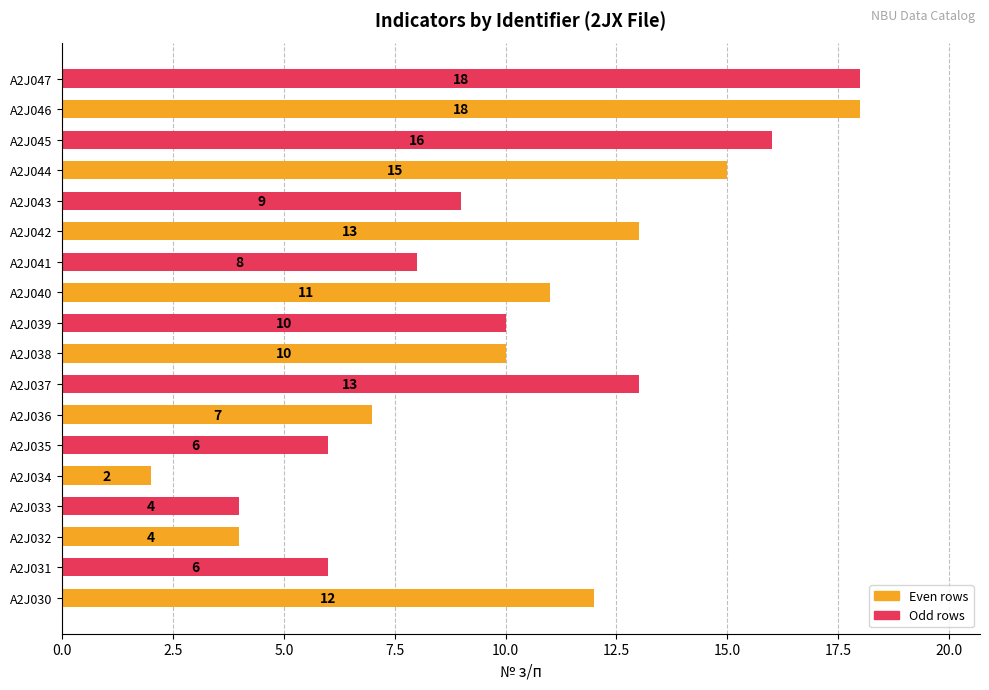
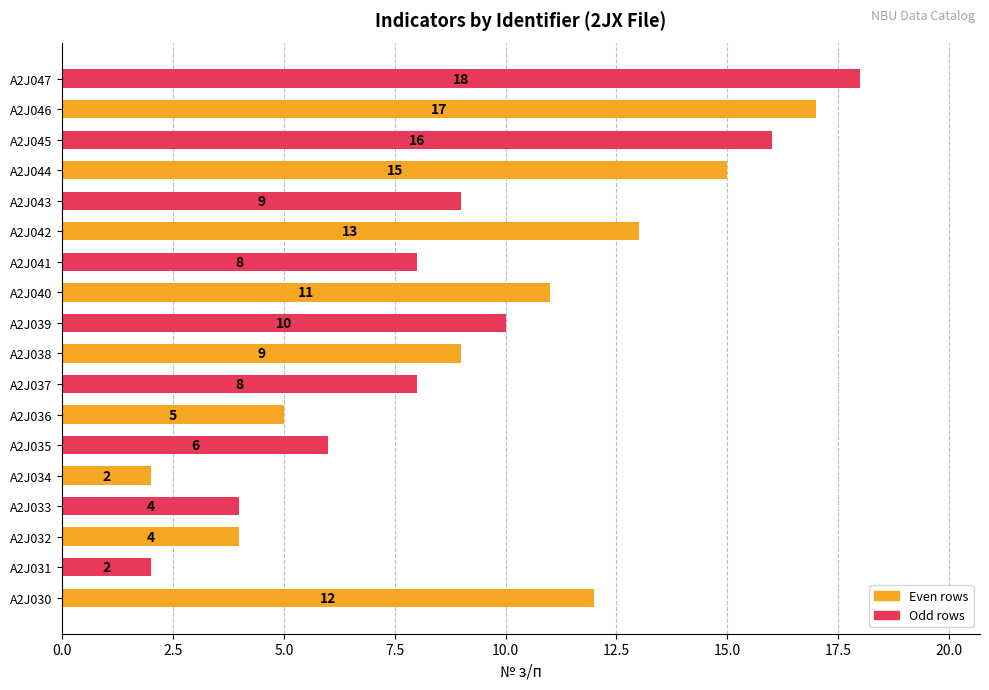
  {
    "A2J047": 18,
-   "A2J046": 18,
+   "A2J046": 17,
    "A2J045": 16,
    "A2J044": 15,
    "A2J043": 9,
    "A2J042": 13,
    "A2J041": 8,
    "A2J040": 11,
    "A2J039": 10,
-   "A2J038": 10,
-   "A2J037": 13,
-   "A2J036": 7,
+   "A2J038": 9,
+   "A2J037": 8,
+   "A2J036": 5,
    "A2J035": 6,
    "A2J034": 2,
    "A2J033": 4,
    "A2J032": 4,
-   "A2J031": 6,
+   "A2J031": 2,
    "A2J030": 12
  }
